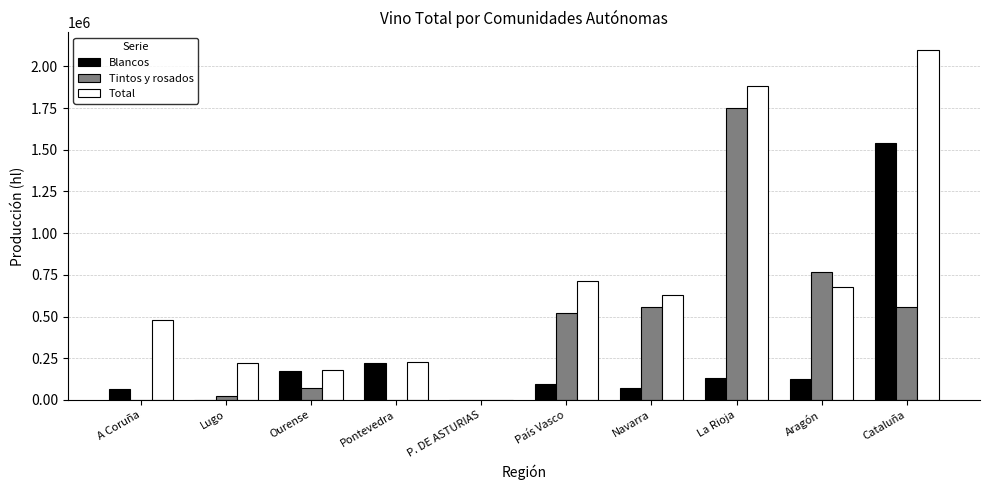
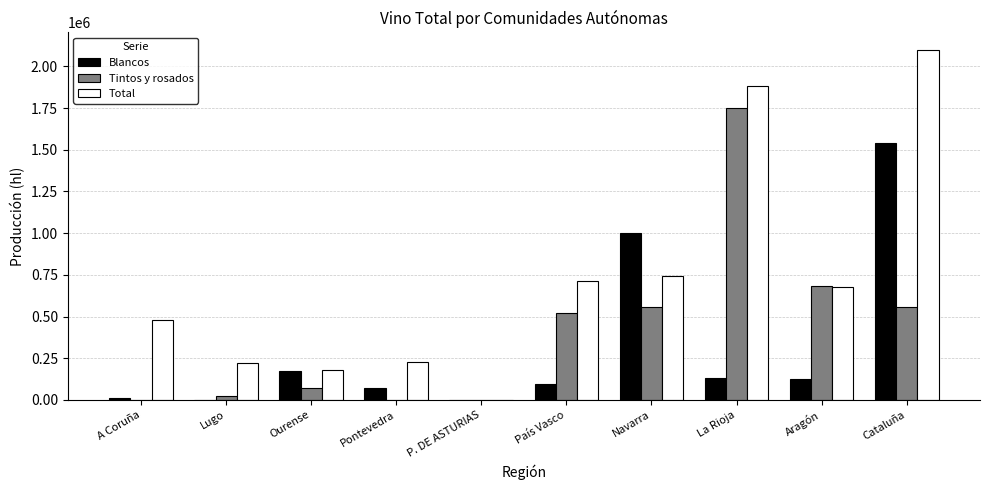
  {
    "Blancos": {
-     "A Coruña": 70000,
+     "A Coruña": 10000,
      "Ourense": 170000,
-     "Pontevedra": 220000,
+     "Pontevedra": 70000,
      "País Vasco": 100000,
-     "Navarra": 70000,
+     "Navarra": 1000000,
      "La Rioja": 130000,
      "Aragón": 130000,
      "Cataluña": 1540000
    },
    "Tintos y rosados": {
      "Lugo": 30000,
      "Ourense": 70000,
      "País Vasco": 520000,
      "Navarra": 560000,
      "La Rioja": 1750000,
-     "Aragón": 770000,
+     "Aragón": 690000,
      "Cataluña": 560000
    },
    "Total": {
      "A Coruña": 480000,
      "Lugo": 220000,
      "Ourense": 180000,
      "Pontevedra": 230000,
      "País Vasco": 720000,
-     "Navarra": 630000,
+     "Navarra": 740000,
      "La Rioja": 1880000,
      "Aragón": 680000,
      "Cataluña": 2100000
    }
  }
